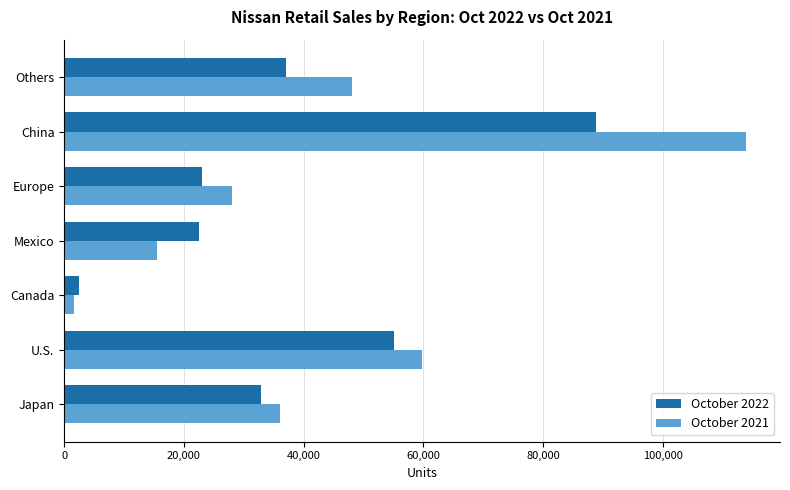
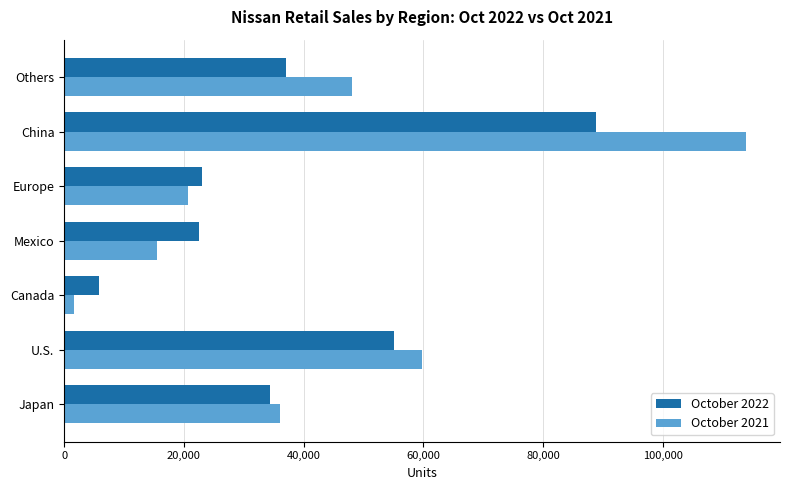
  {
    "October 2022": {
      "Others": "37,000",
      "China": "89,000",
      "Europe": "23,000",
      "Mexico": "23,000",
-     "Canada": "3,000",
+     "Canada": "6,000",
      "U.S.": "55,000",
-     "Japan": "33,000"
+     "Japan": "34,000"
    },
    "October 2021": {
      "Others": "48,000",
      "China": "114,000",
-     "Europe": "28,000",
+     "Europe": "21,000",
      "Mexico": "15,000",
      "Canada": "2,000",
      "U.S.": "60,000",
      "Japan": "36,000"
    }
  }
